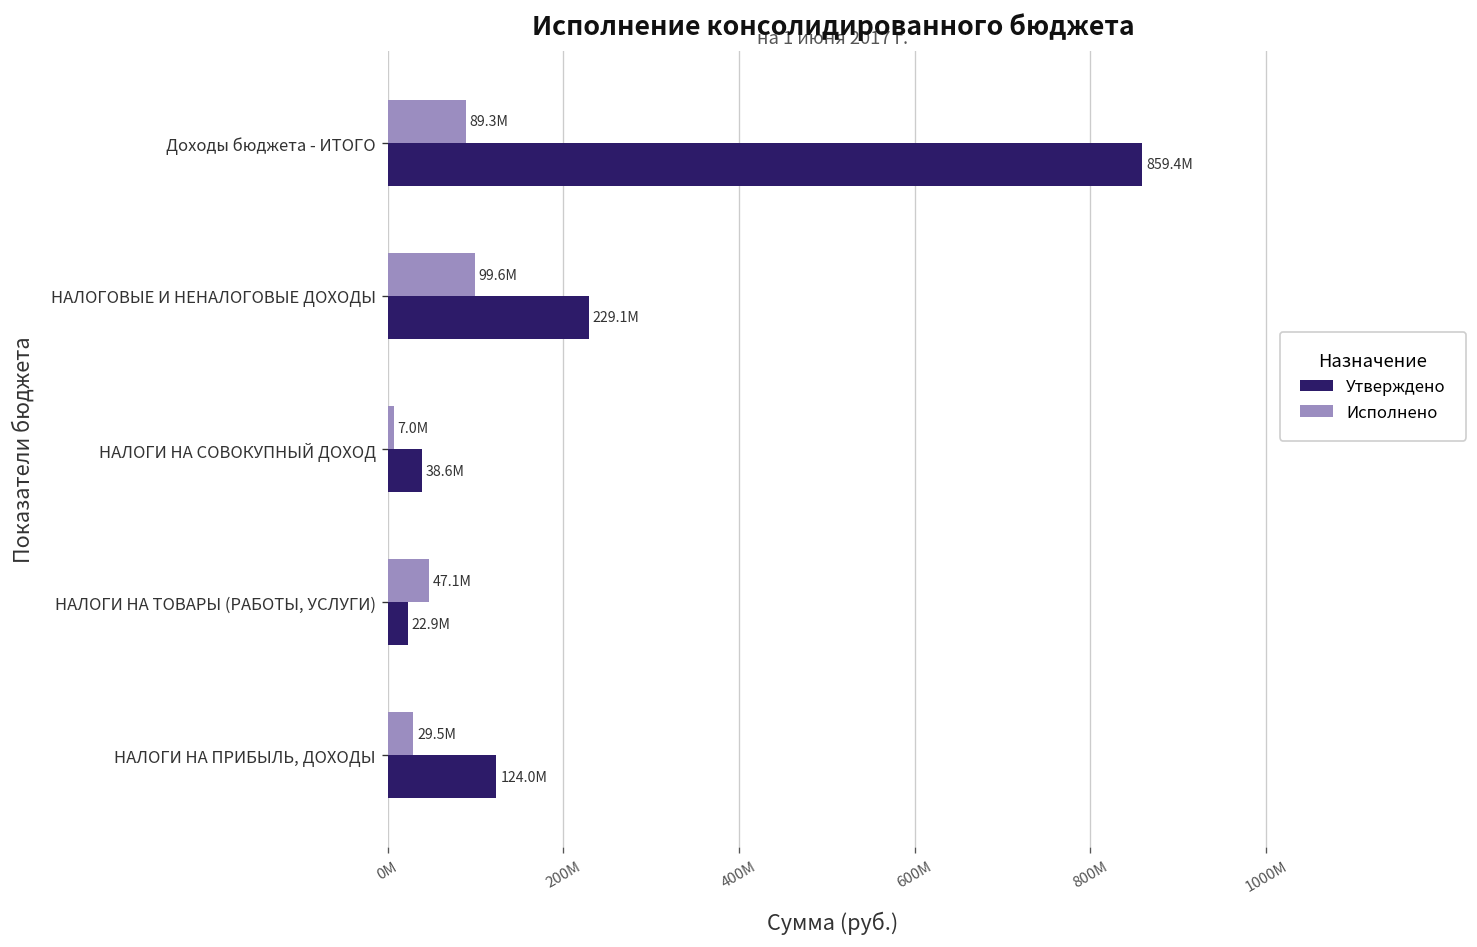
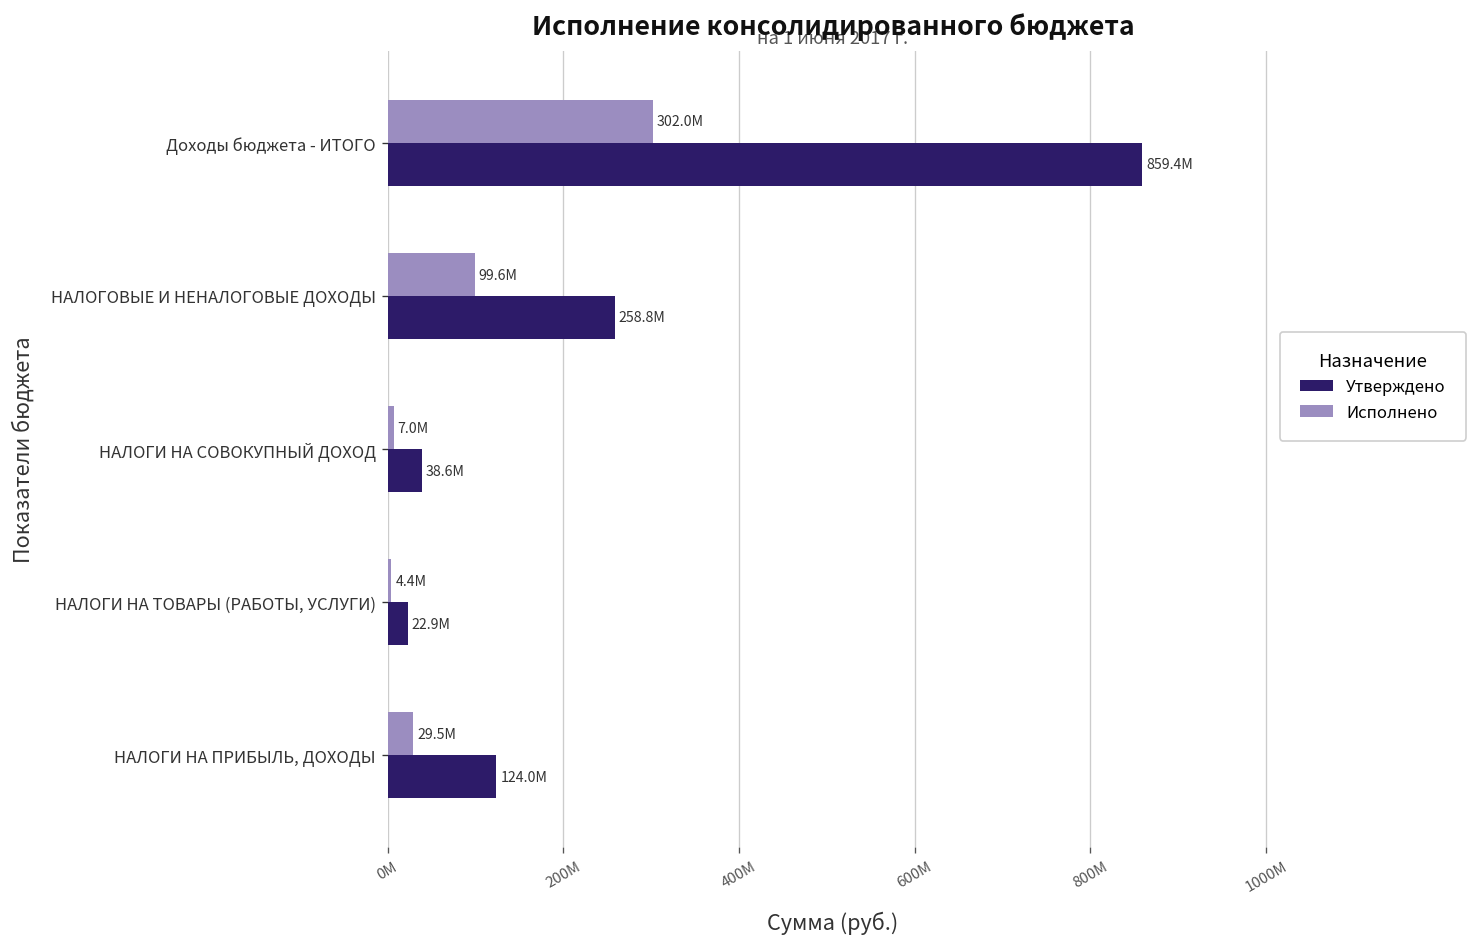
  {
    "Утверждено": {
      "Доходы бюджета - ИТОГО": "859.4M",
-     "НАЛОГОВЫЕ И НЕНАЛОГОВЫЕ ДОХОДЫ": "229.1M",
+     "НАЛОГОВЫЕ И НЕНАЛОГОВЫЕ ДОХОДЫ": "258.8M",
      "НАЛОГИ НА СОВОКУПНЫЙ ДОХОД": "38.6M",
      "НАЛОГИ НА ТОВАРЫ (РАБОТЫ, УСЛУГИ)": "22.9M",
      "НАЛОГИ НА ПРИБЫЛЬ, ДОХОДЫ": "124.0M"
    },
    "Исполнено": {
-     "Доходы бюджета - ИТОГО": "89.3M",
+     "Доходы бюджета - ИТОГО": "302.0M",
      "НАЛОГОВЫЕ И НЕНАЛОГОВЫЕ ДОХОДЫ": "99.6M",
      "НАЛОГИ НА СОВОКУПНЫЙ ДОХОД": "7.0M",
-     "НАЛОГИ НА ТОВАРЫ (РАБОТЫ, УСЛУГИ)": "47.1M",
+     "НАЛОГИ НА ТОВАРЫ (РАБОТЫ, УСЛУГИ)": "4.4M",
      "НАЛОГИ НА ПРИБЫЛЬ, ДОХОДЫ": "29.5M"
    }
  }
